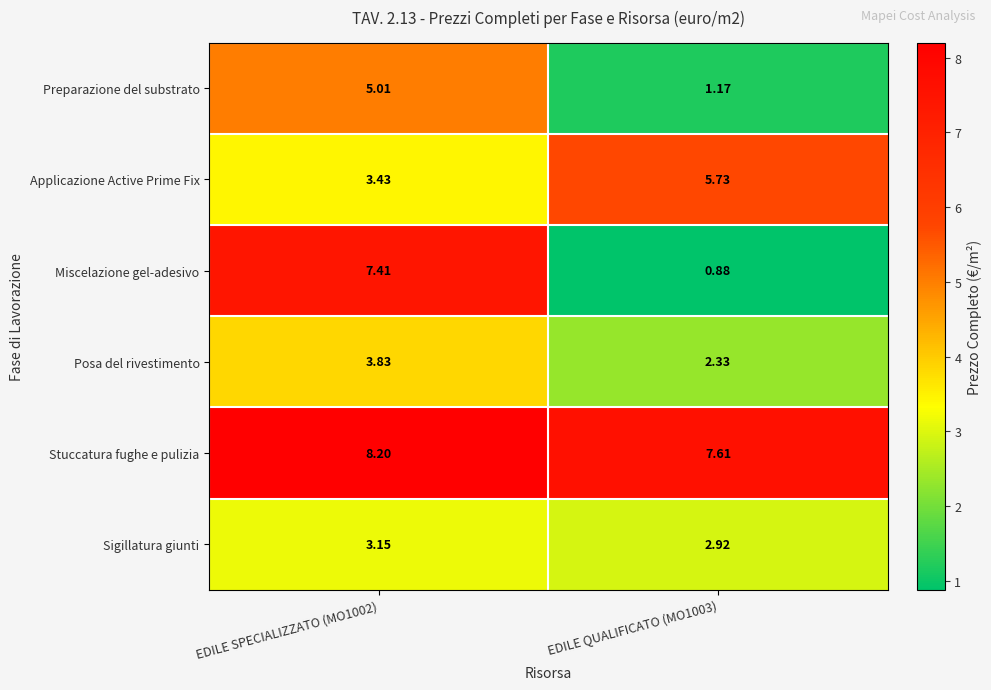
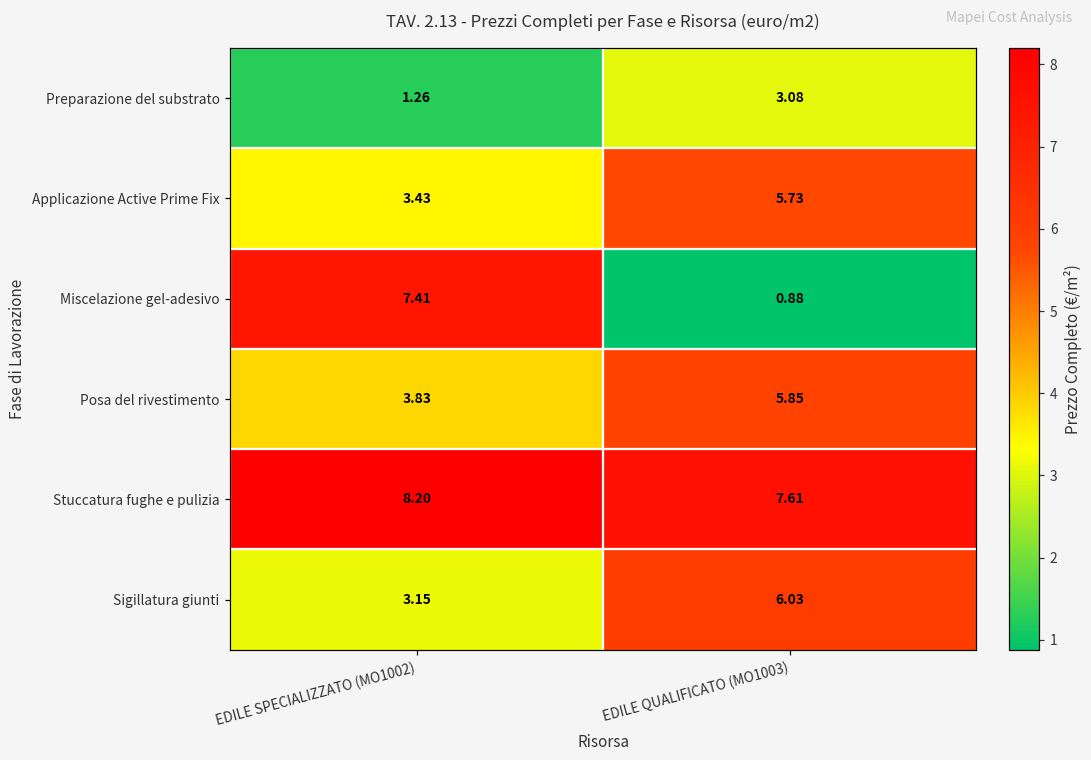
  {
    "Preparazione del substrato": {
-     "EDILE SPECIALIZZATO (MO1002)": 5.01,
-     "EDILE QUALIFICATO (MO1003)": 1.17
+     "EDILE SPECIALIZZATO (MO1002)": 1.26,
+     "EDILE QUALIFICATO (MO1003)": 3.08
    },
    "Applicazione Active Prime Fix": {
      "EDILE SPECIALIZZATO (MO1002)": 3.43,
      "EDILE QUALIFICATO (MO1003)": 5.73
    },
    "Miscelazione gel-adesivo": {
      "EDILE SPECIALIZZATO (MO1002)": 7.41,
      "EDILE QUALIFICATO (MO1003)": 0.88
    },
    "Posa del rivestimento": {
      "EDILE SPECIALIZZATO (MO1002)": 3.83,
-     "EDILE QUALIFICATO (MO1003)": 2.33
+     "EDILE QUALIFICATO (MO1003)": 5.85
    },
    "Stuccatura fughe e pulizia": {
      "EDILE SPECIALIZZATO (MO1002)": 8.20,
      "EDILE QUALIFICATO (MO1003)": 7.61
    },
    "Sigillatura giunti": {
      "EDILE SPECIALIZZATO (MO1002)": 3.15,
-     "EDILE QUALIFICATO (MO1003)": 2.92
+     "EDILE QUALIFICATO (MO1003)": 6.03
    }
  }
